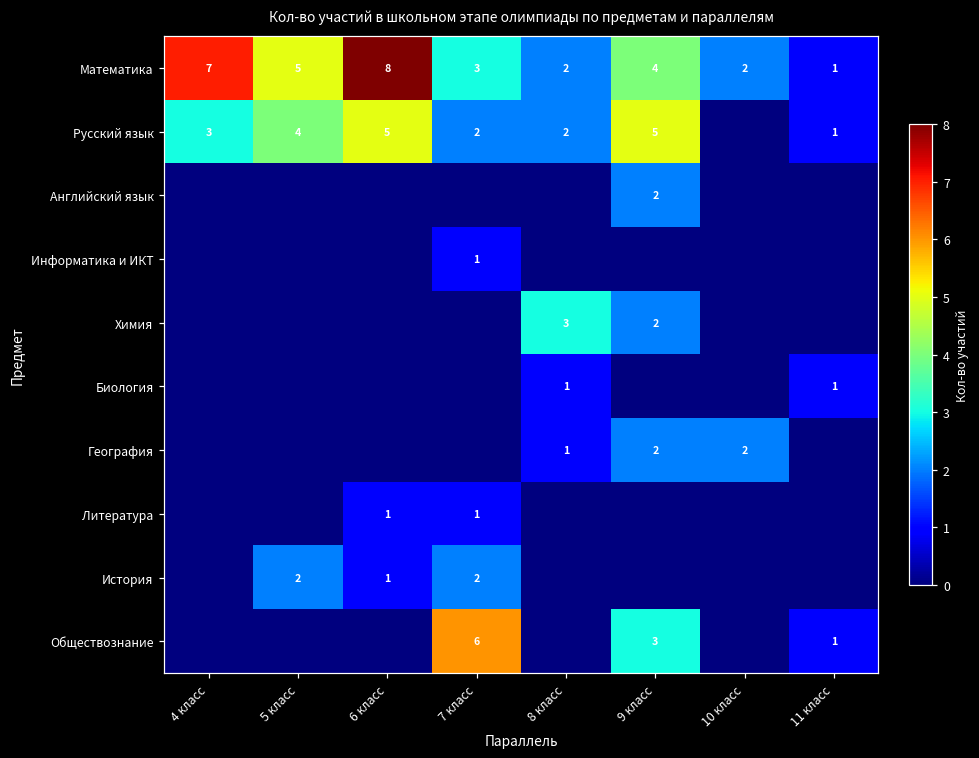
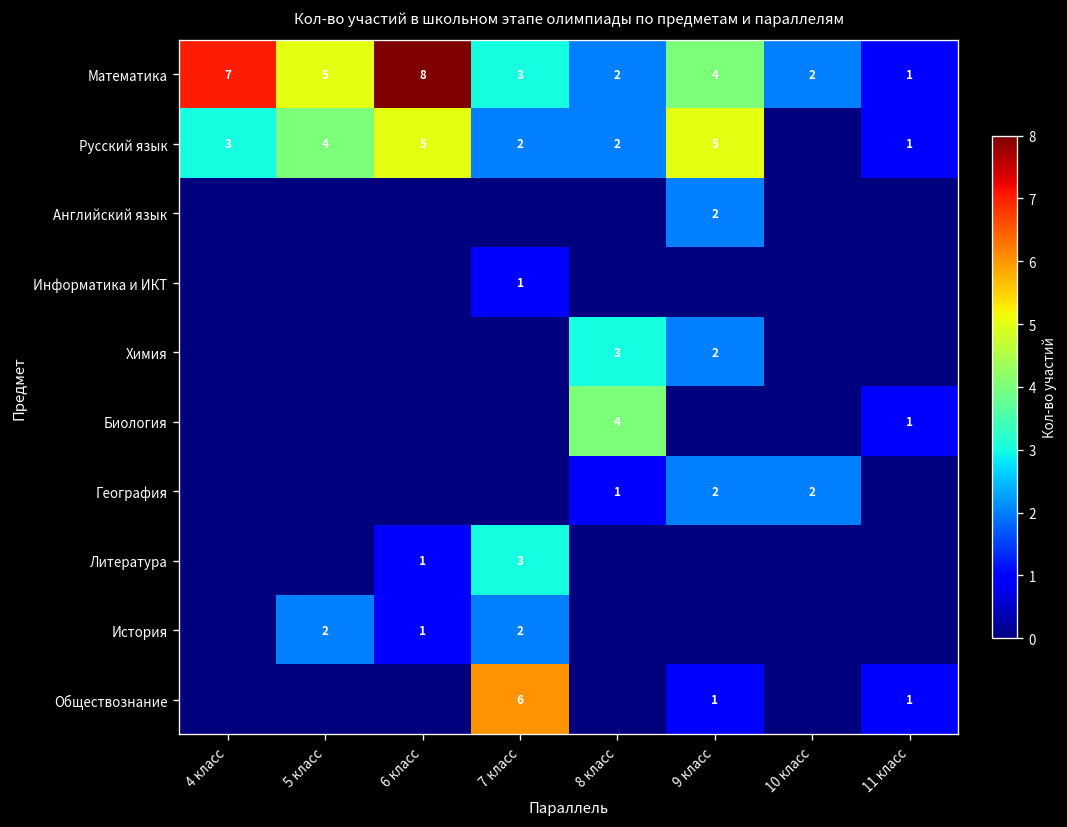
  {
    "Математика": {
      "4 класс": 7,
      "5 класс": 5,
      "6 класс": 8,
      "7 класс": 3,
      "8 класс": 2,
      "9 класс": 4,
      "10 класс": 2,
      "11 класс": 1
    },
    "Русский язык": {
      "4 класс": 3,
      "5 класс": 4,
      "6 класс": 5,
      "7 класс": 2,
      "8 класс": 2,
      "9 класс": 5,
      "11 класс": 1
    },
    "Английский язык": {
      "9 класс": 2
    },
    "Информатика и ИКТ": {
      "7 класс": 1
    },
    "Химия": {
      "8 класс": 3,
      "9 класс": 2
    },
    "Биология": {
-     "8 класс": 1,
+     "8 класс": 4,
      "11 класс": 1
    },
    "География": {
      "8 класс": 1,
      "9 класс": 2,
      "10 класс": 2
    },
    "Литература": {
      "6 класс": 1,
-     "7 класс": 1
+     "7 класс": 3
    },
    "История": {
      "5 класс": 2,
      "6 класс": 1,
      "7 класс": 2
    },
    "Обществознание": {
      "7 класс": 6,
-     "9 класс": 3,
+     "9 класс": 1,
      "11 класс": 1
    }
  }
